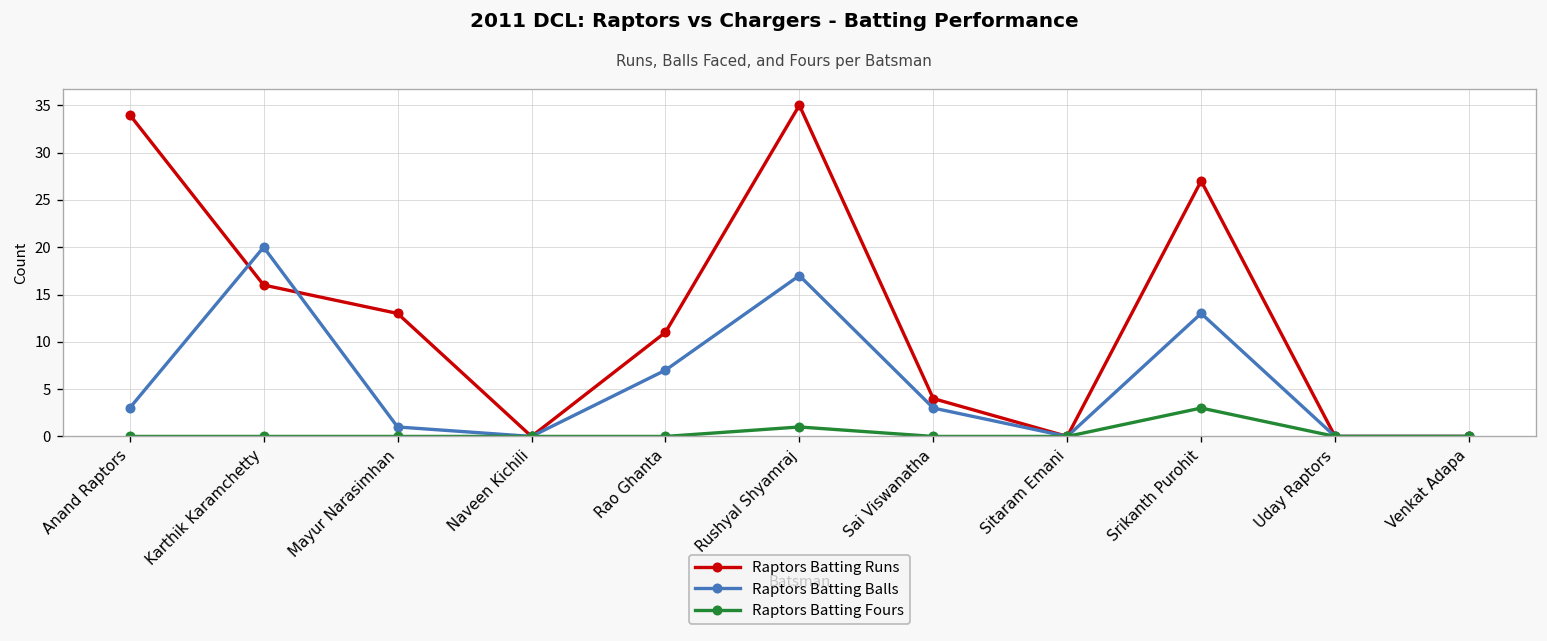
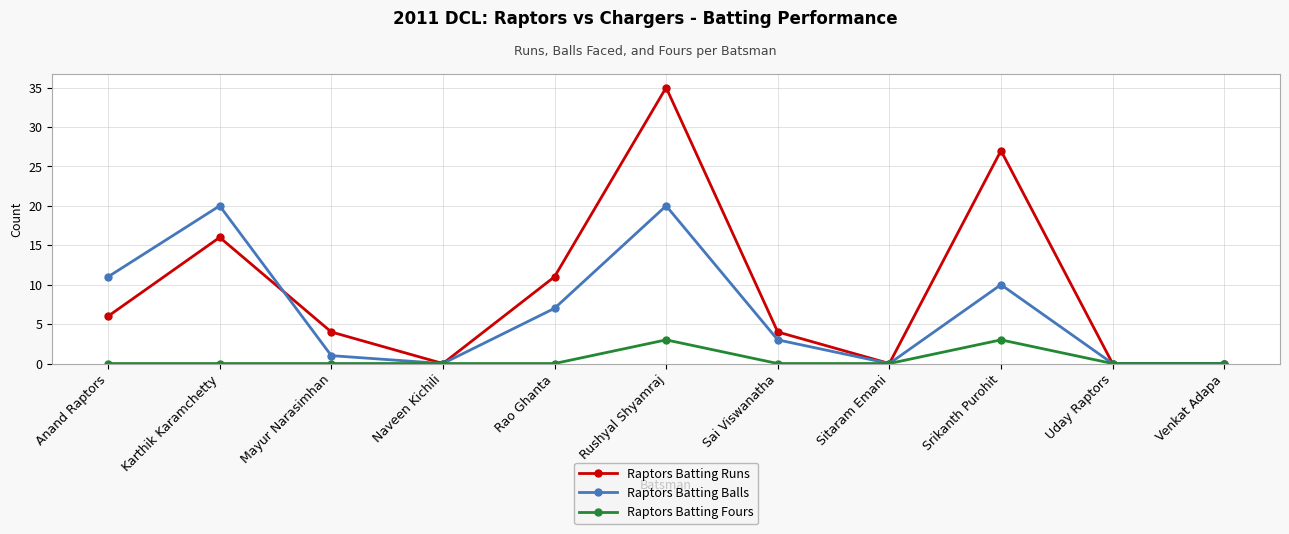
  {
    "Raptors Batting Runs": {
-     "Anand Raptors": 34,
+     "Anand Raptors": 6,
      "Karthik Karamchetty": 16,
-     "Mayur Narasimhan": 13,
+     "Mayur Narasimhan": 4,
      "Rao Ghanta": 11,
      "Rushyal Shyamraj": 35,
      "Sai Viswanatha": 4,
      "Srikanth Purohit": 27
    },
    "Raptors Batting Balls": {
-     "Anand Raptors": 3,
+     "Anand Raptors": 11,
      "Karthik Karamchetty": 20,
      "Mayur Narasimhan": 1,
      "Rao Ghanta": 7,
-     "Rushyal Shyamraj": 17,
+     "Rushyal Shyamraj": 20,
      "Sai Viswanatha": 3,
-     "Srikanth Purohit": 13
+     "Srikanth Purohit": 10
    },
    "Raptors Batting Fours": {
      "Anand Raptors": 0,
      "Karthik Karamchetty": 0,
      "Mayur Narasimhan": 0,
      "Rao Ghanta": 0,
-     "Rushyal Shyamraj": 1,
+     "Rushyal Shyamraj": 3,
      "Sai Viswanatha": 0,
      "Srikanth Purohit": 3
    }
  }
